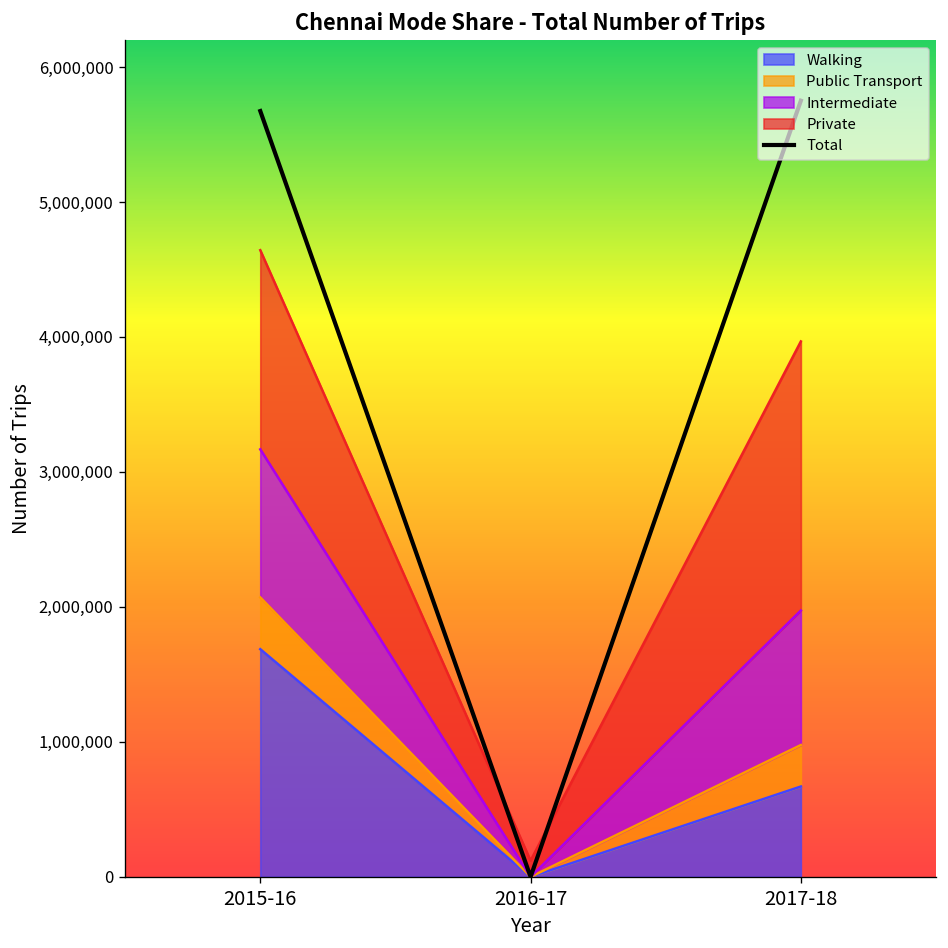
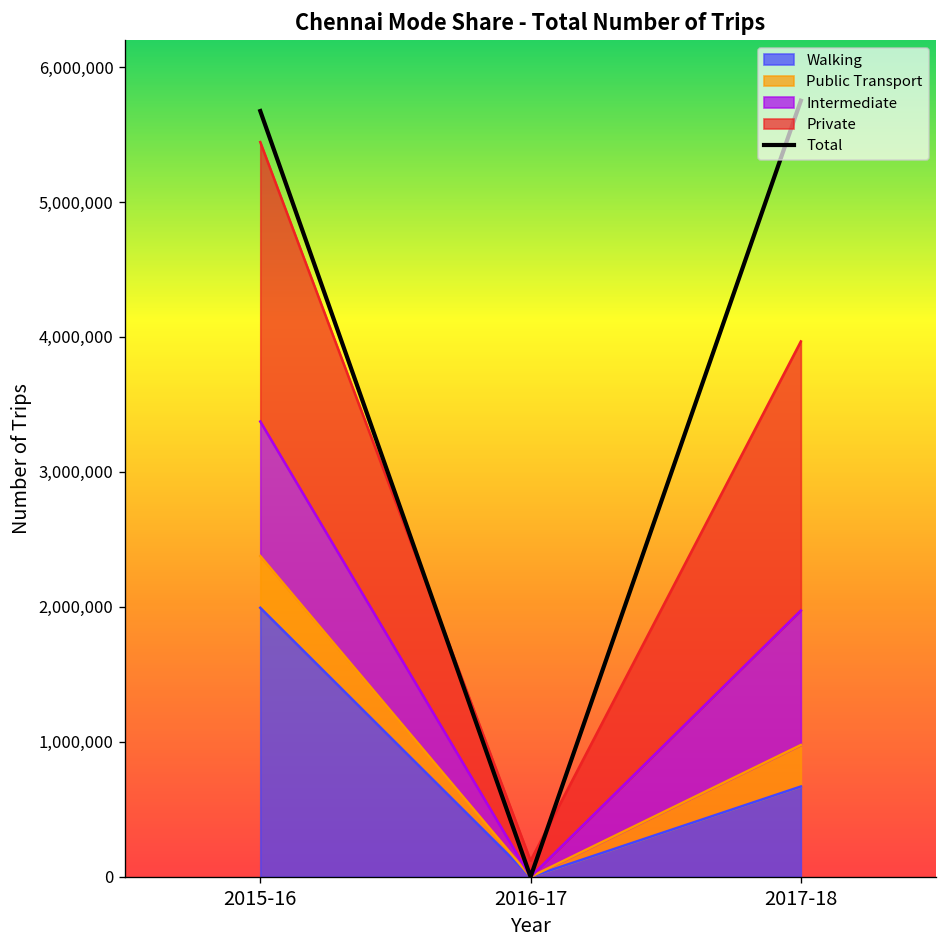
  {
    "Walking": {
-     "2015-16": "1,690,000",
+     "2015-16": "1,990,000",
      "2017-18": "670,000"
    },
    "Public Transport": {
      "2015-16": "380,000",
      "2017-18": "310,000"
    },
    "Intermediate": {
-     "2015-16": "1,100,000",
+     "2015-16": "1,000,000",
      "2017-18": "1,000,000"
    },
    "Private": {
-     "2015-16": "1,480,000",
+     "2015-16": "2,070,000",
      "2016-17": "120,000",
      "2017-18": "1,990,000"
    },
    "Total": {
      "2015-16": "5,670,000"
    }
  }
